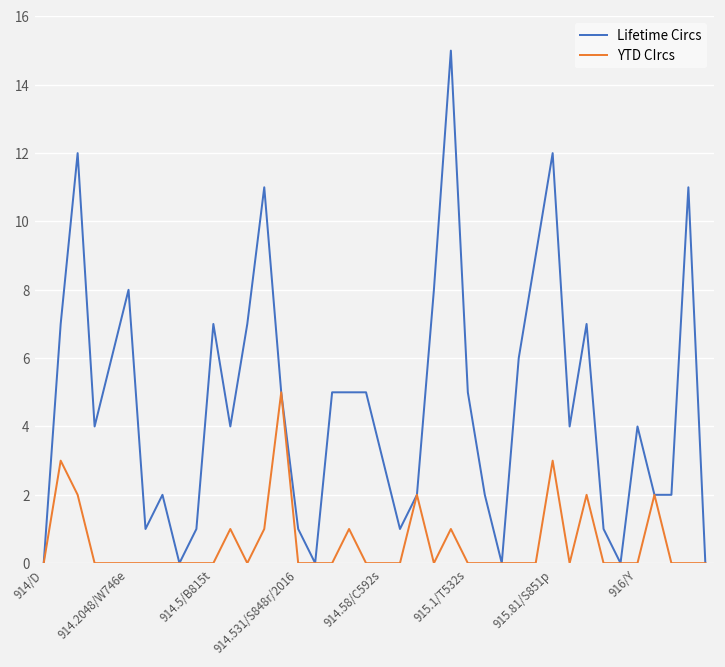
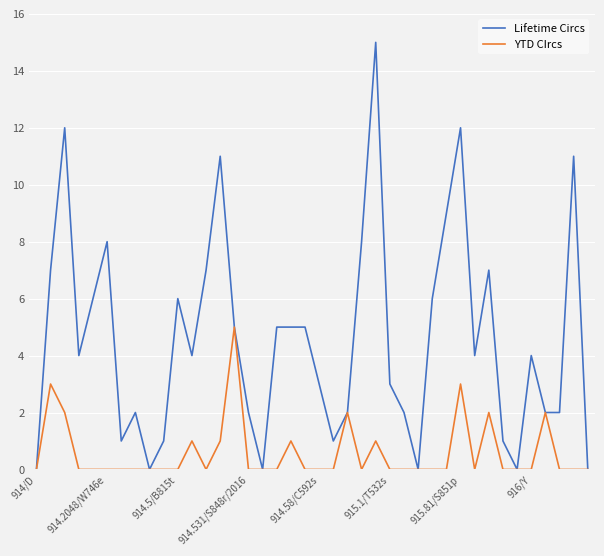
  {
    "Lifetime Circs": {
      "914.2048/W746e": 8,
-     "914.5/B815t": 7,
-     "914.531/S848r/2016": 1,
+     "914.5/B815t": 6,
+     "914.531/S848r/2016": 2,
      "914.58/C592s": 3,
-     "915.1/T532s": 5,
+     "915.1/T532s": 3,
      "915.81/S851p": 12,
      "916/Y": 4
    },
    "YTD CIrcs": {
      "914.2048/W746e": 0,
      "914.5/B815t": 0,
      "914.531/S848r/2016": 0,
      "914.58/C592s": 0,
      "915.1/T532s": 0,
      "915.81/S851p": 3,
      "916/Y": 0
    }
  }
